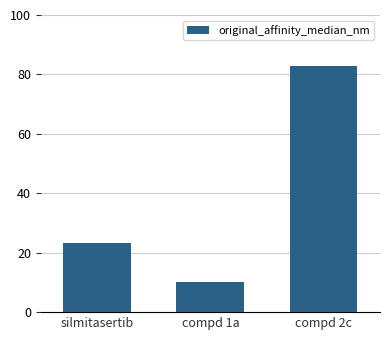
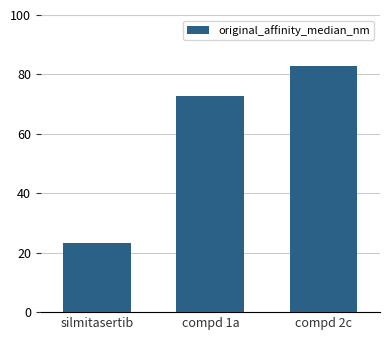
  {
    "silmitasertib": 23,
-   "compd 1a": 10,
+   "compd 1a": 73,
    "compd 2c": 83
  }
